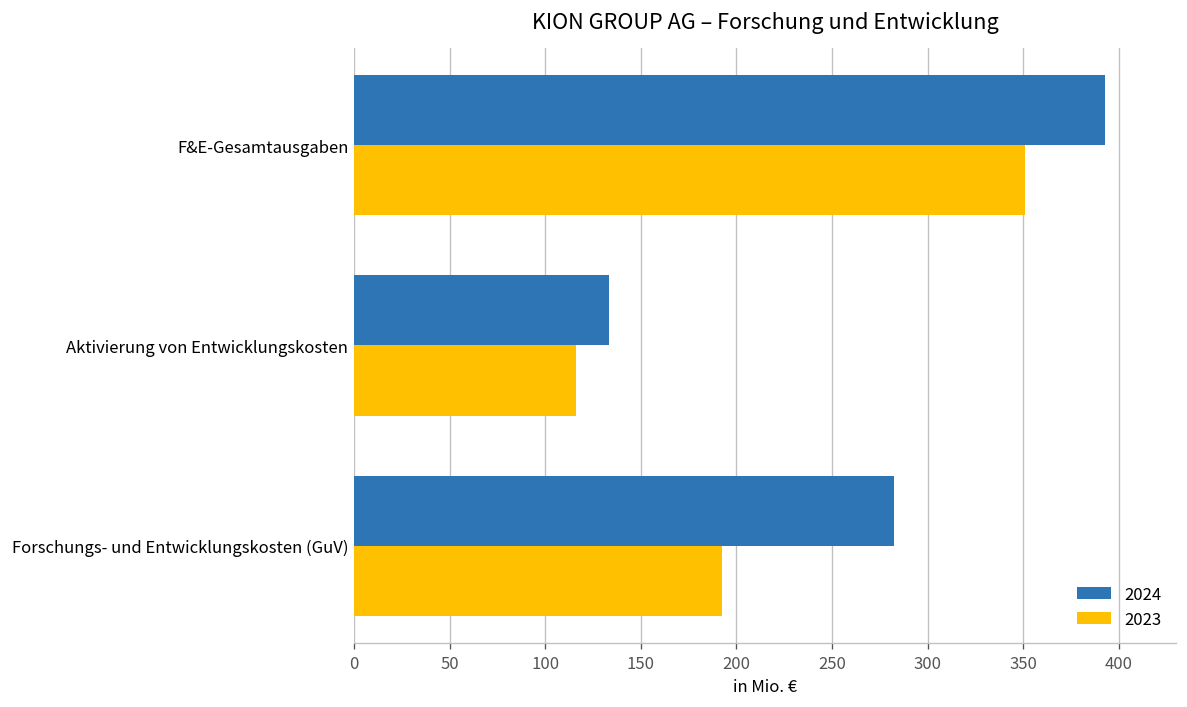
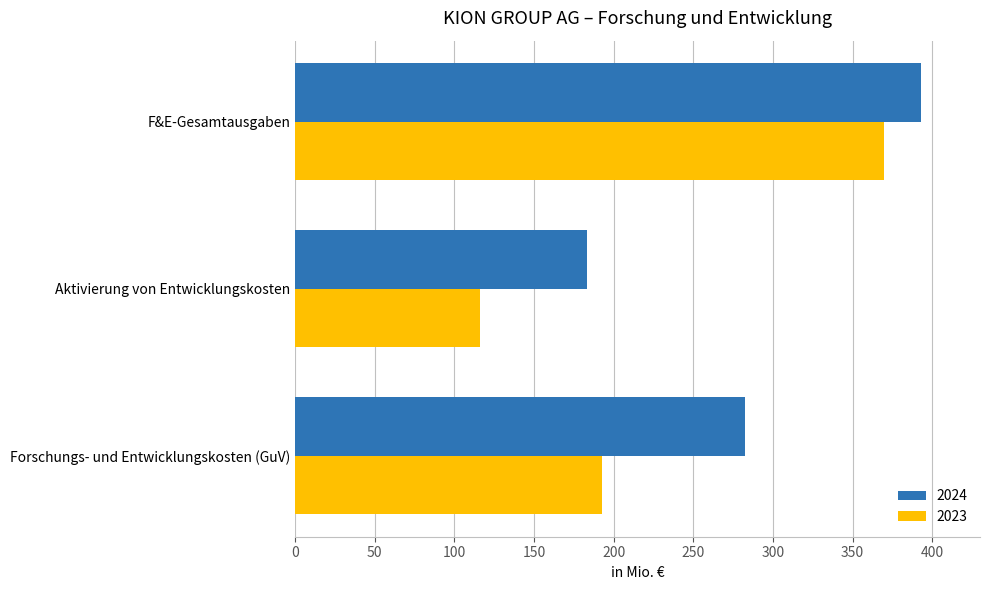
  {
    "2024": {
      "F&E-Gesamtausgaben": 393,
-     "Aktivierung von Entwicklungskosten": 133,
+     "Aktivierung von Entwicklungskosten": 184,
      "Forschungs- und Entwicklungskosten (GuV)": 282
    },
    "2023": {
-     "F&E-Gesamtausgaben": 351,
+     "F&E-Gesamtausgaben": 370,
      "Aktivierung von Entwicklungskosten": 116,
      "Forschungs- und Entwicklungskosten (GuV)": 192
    }
  }
